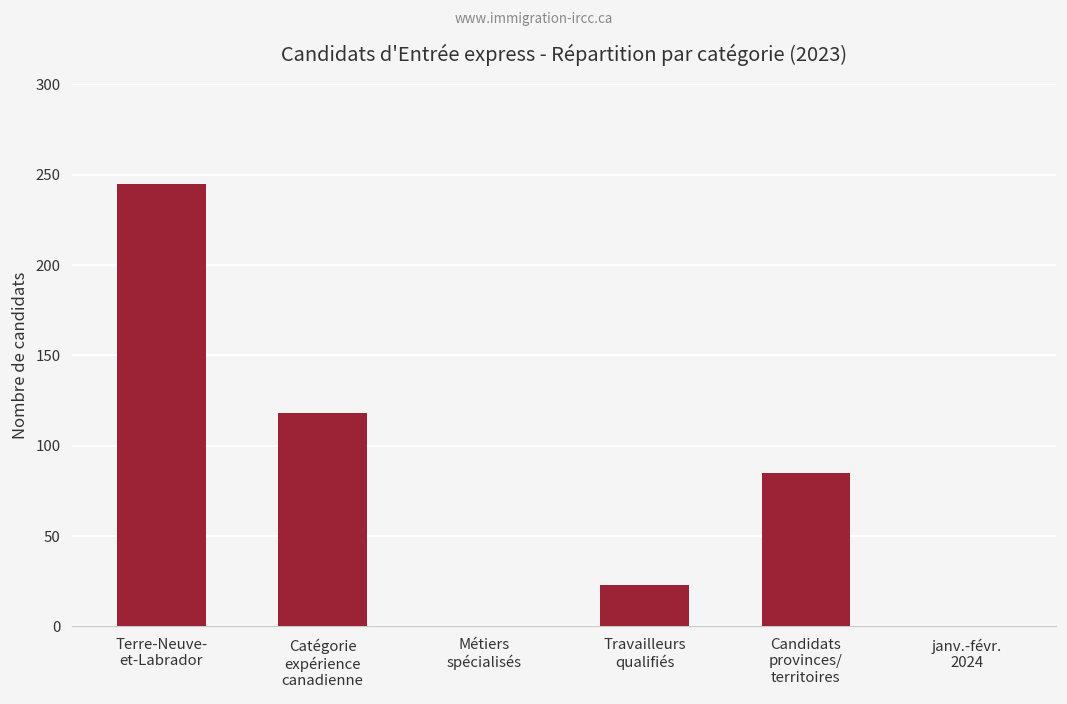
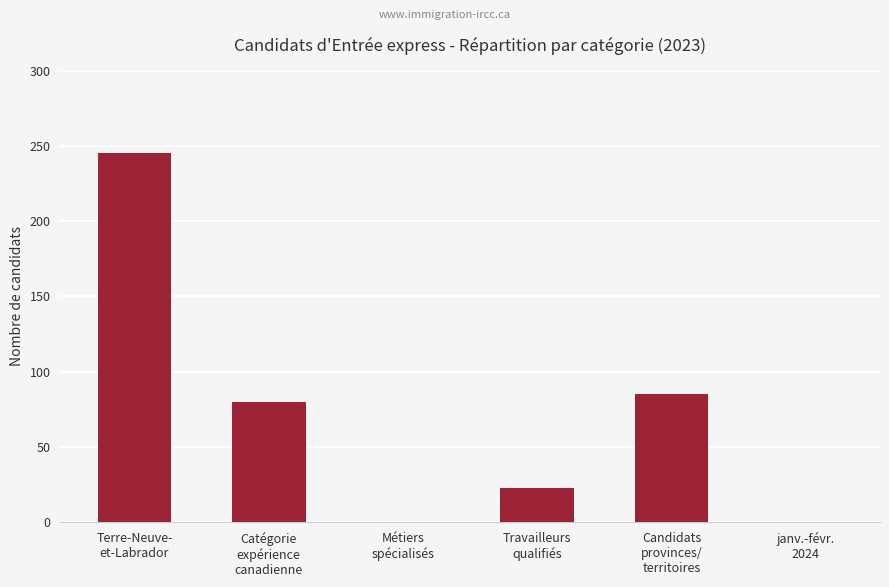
  {
    "Terre-Neuve- et-Labrador": 245,
-   "Catégorie expérience canadienne": 118,
+   "Catégorie expérience canadienne": 80,
    "Métiers spécialisés": 0,
    "Travailleurs qualifiés": 23,
    "Candidats provinces/ territoires": 85,
    "janv.-févr. 2024": 0
  }
